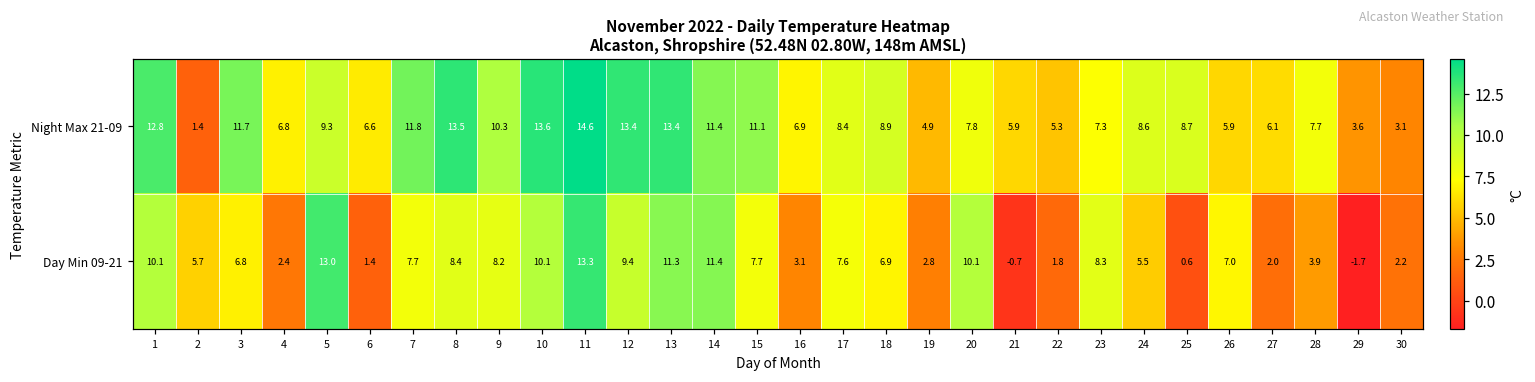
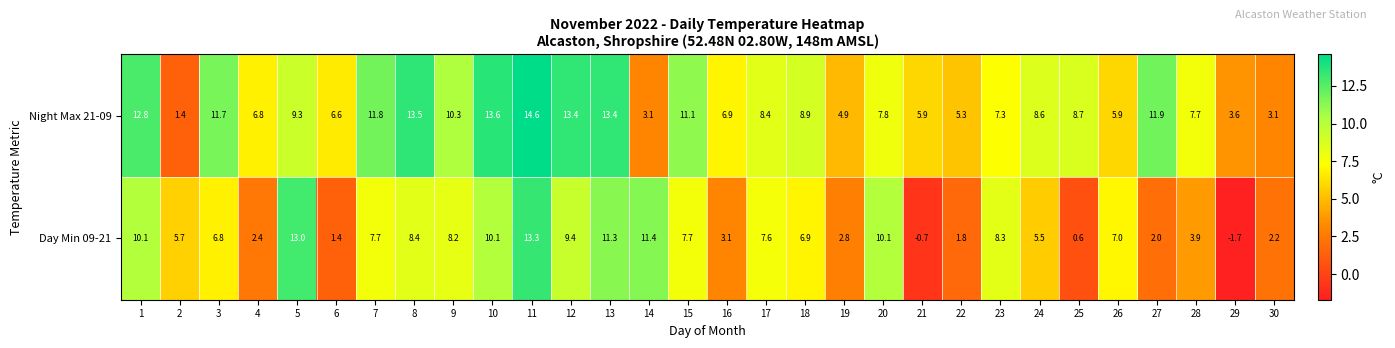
  {
    "Night Max 21-09": {
      "1": 12.8,
      "2": 1.4,
      "3": 11.7,
      "4": 6.8,
      "5": 9.3,
      "6": 6.6,
      "7": 11.8,
      "8": 13.5,
      "9": 10.3,
      "10": 13.6,
      "11": 14.6,
      "12": 13.4,
      "13": 13.4,
-     "14": 11.4,
+     "14": 3.1,
      "15": 11.1,
      "16": 6.9,
      "17": 8.4,
      "18": 8.9,
      "19": 4.9,
      "20": 7.8,
      "21": 5.9,
      "22": 5.3,
      "23": 7.3,
      "24": 8.6,
      "25": 8.7,
      "26": 5.9,
-     "27": 6.1,
+     "27": 11.9,
      "28": 7.7,
      "29": 3.6,
      "30": 3.1
    },
    "Day Min 09-21": {
      "1": 10.1,
      "2": 5.7,
      "3": 6.8,
      "4": 2.4,
      "5": 13.0,
      "6": 1.4,
      "7": 7.7,
      "8": 8.4,
      "9": 8.2,
      "10": 10.1,
      "11": 13.3,
      "12": 9.4,
      "13": 11.3,
      "14": 11.4,
      "15": 7.7,
      "16": 3.1,
      "17": 7.6,
      "18": 6.9,
      "19": 2.8,
      "20": 10.1,
      "21": -0.7,
      "22": 1.8,
      "23": 8.3,
      "24": 5.5,
      "25": 0.6,
      "26": 7.0,
      "27": 2.0,
      "28": 3.9,
      "29": -1.7,
      "30": 2.2
    }
  }
